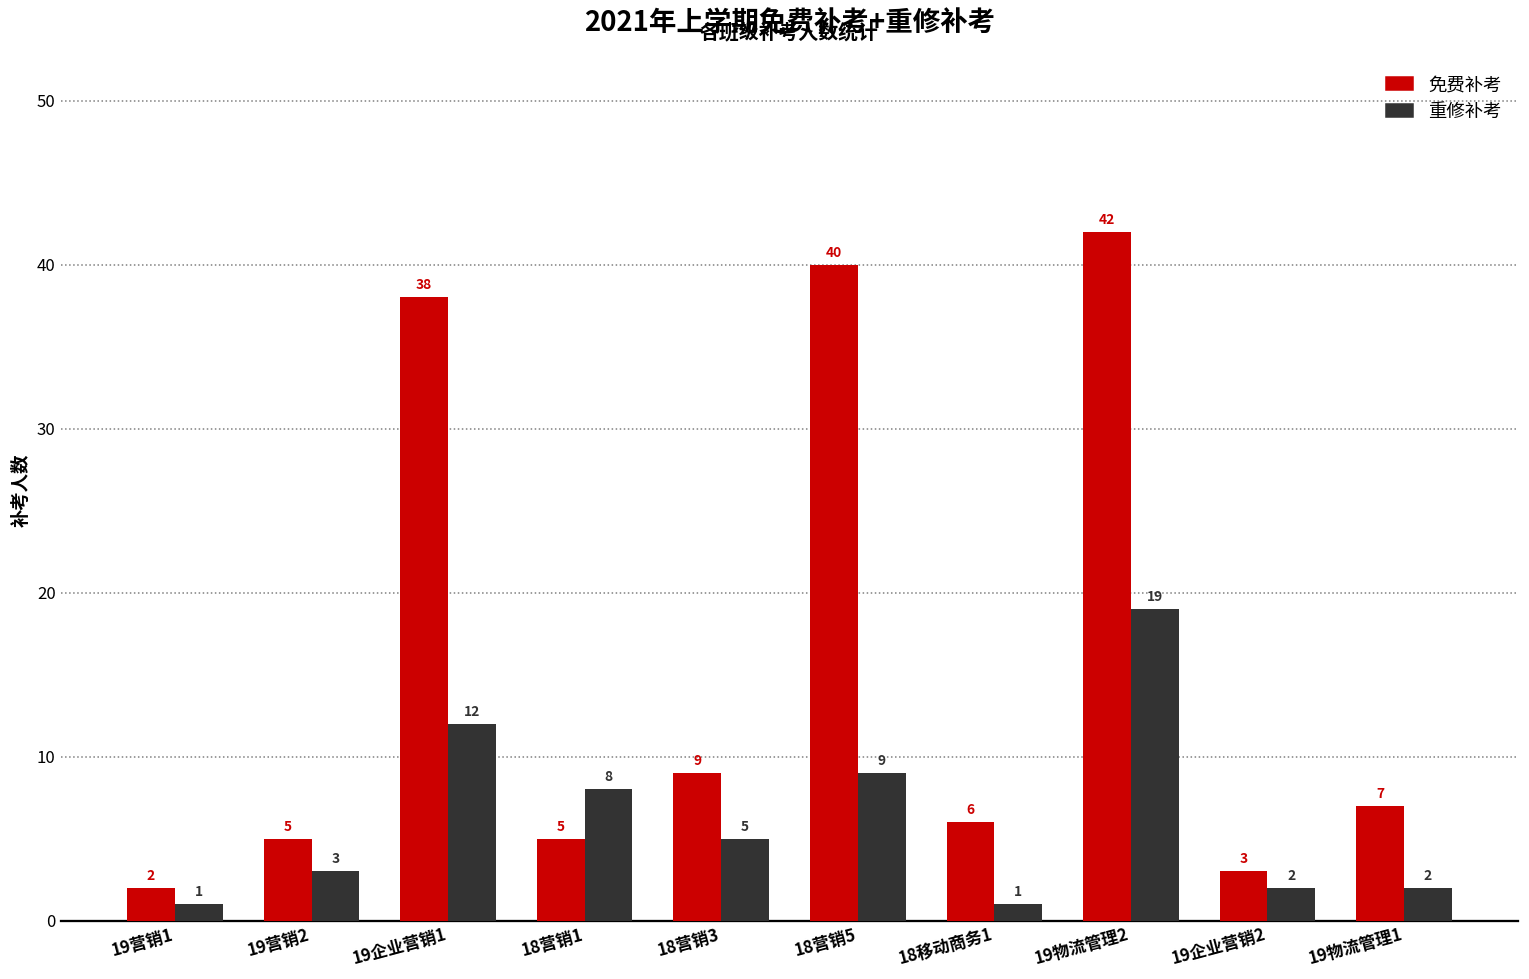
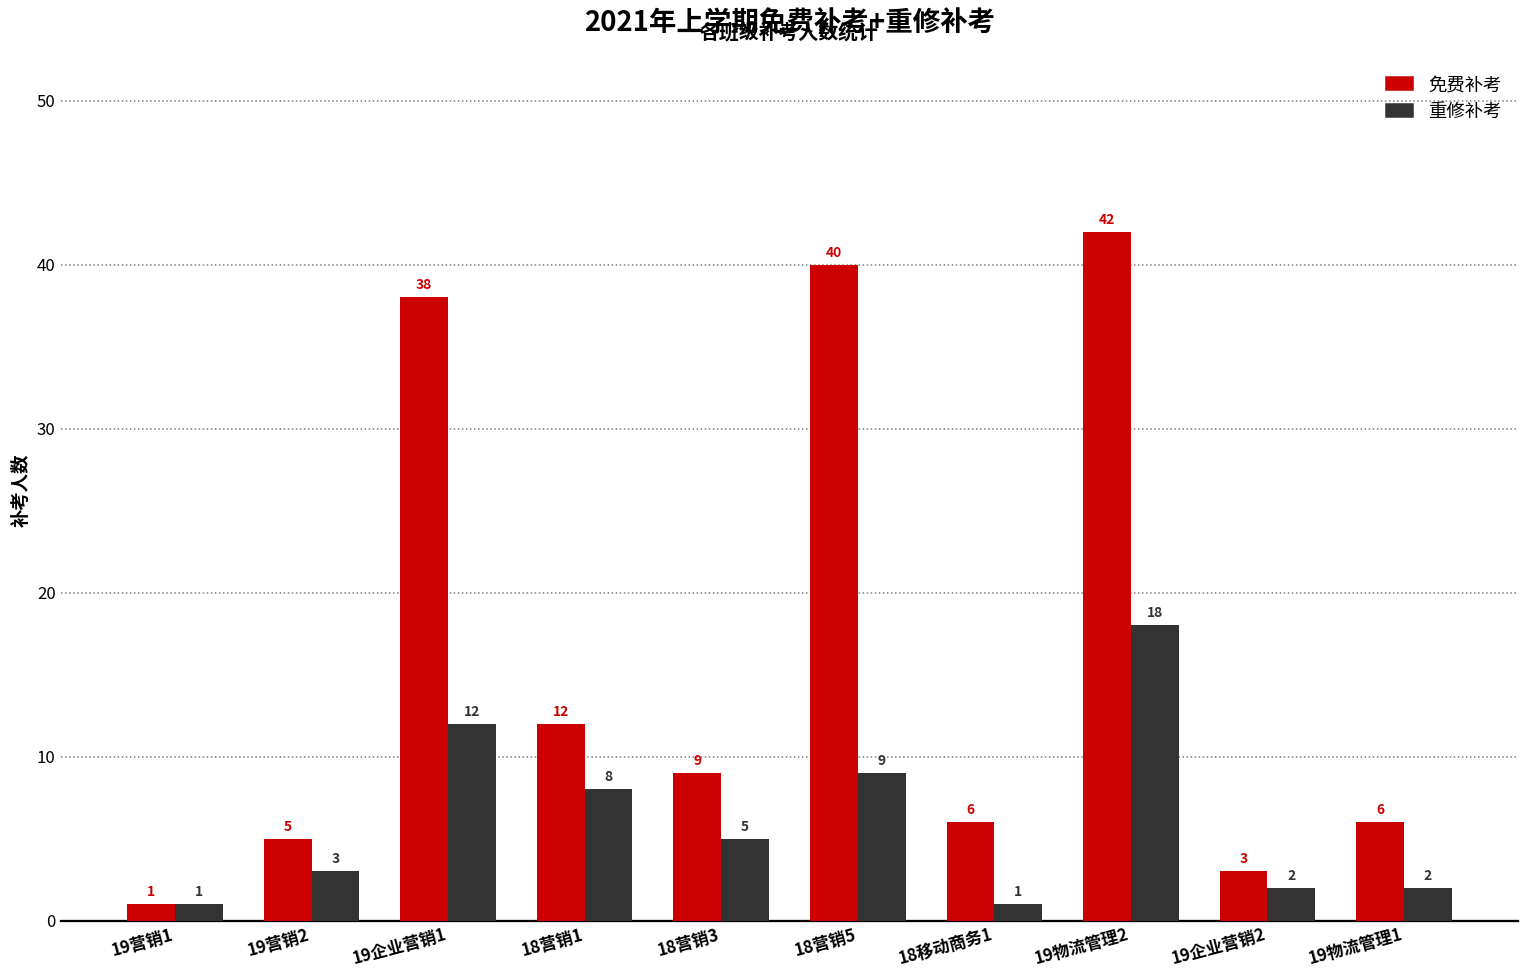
  {
    "免费补考": {
-     "19营销1": 2,
+     "19营销1": 1,
      "19营销2": 5,
      "19企业营销1": 38,
-     "18营销1": 5,
+     "18营销1": 12,
      "18营销3": 9,
      "18营销5": 40,
      "18移动商务1": 6,
      "19物流管理2": 42,
      "19企业营销2": 3,
-     "19物流管理1": 7
+     "19物流管理1": 6
    },
    "重修补考": {
      "19营销1": 1,
      "19营销2": 3,
      "19企业营销1": 12,
      "18营销1": 8,
      "18营销3": 5,
      "18营销5": 9,
      "18移动商务1": 1,
-     "19物流管理2": 19,
+     "19物流管理2": 18,
      "19企业营销2": 2,
      "19物流管理1": 2
    }
  }
